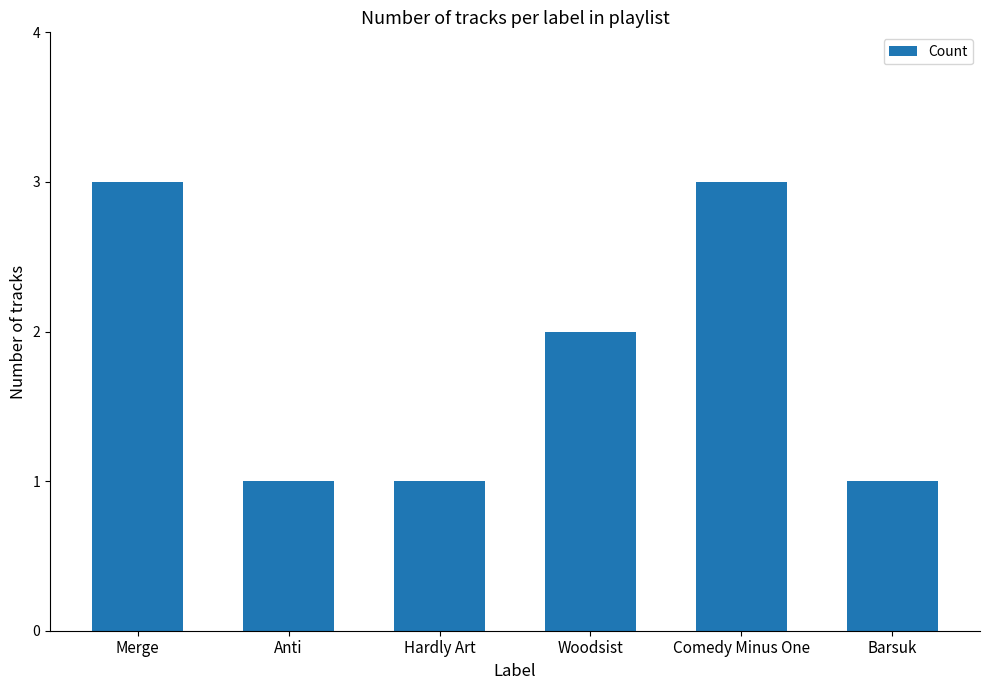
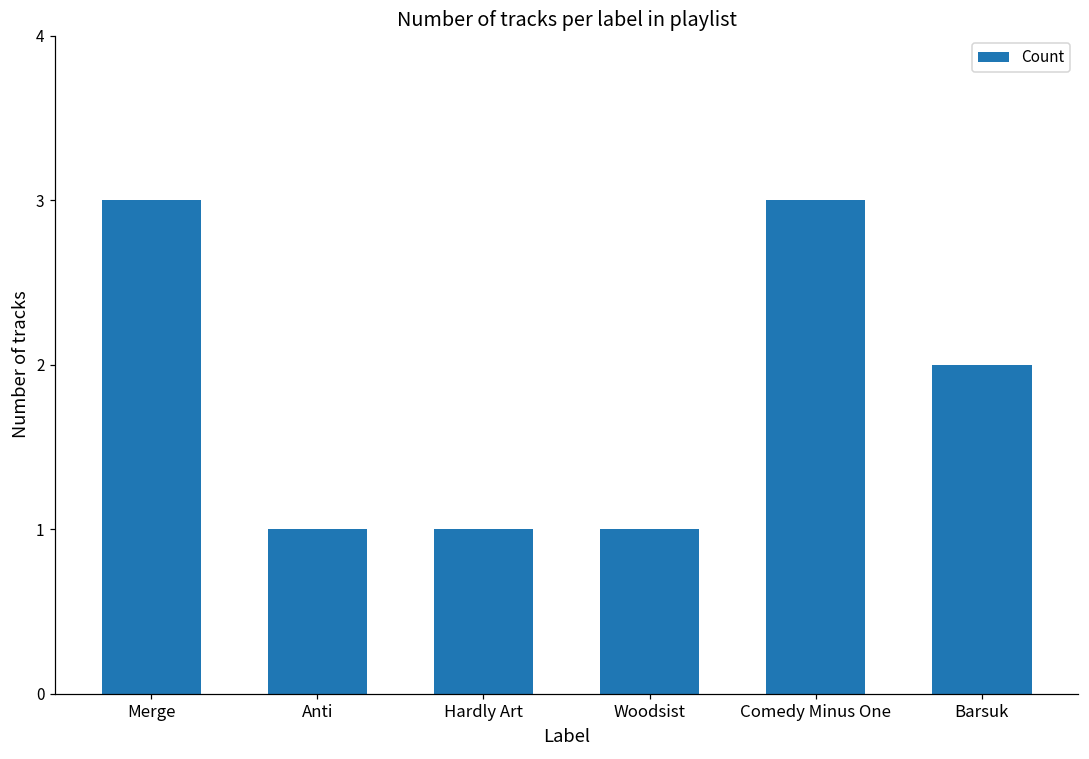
  {
    "Merge": 3,
    "Anti": 1,
    "Hardly Art": 1,
-   "Woodsist": 2,
+   "Woodsist": 1,
    "Comedy Minus One": 3,
-   "Barsuk": 1
+   "Barsuk": 2
  }
